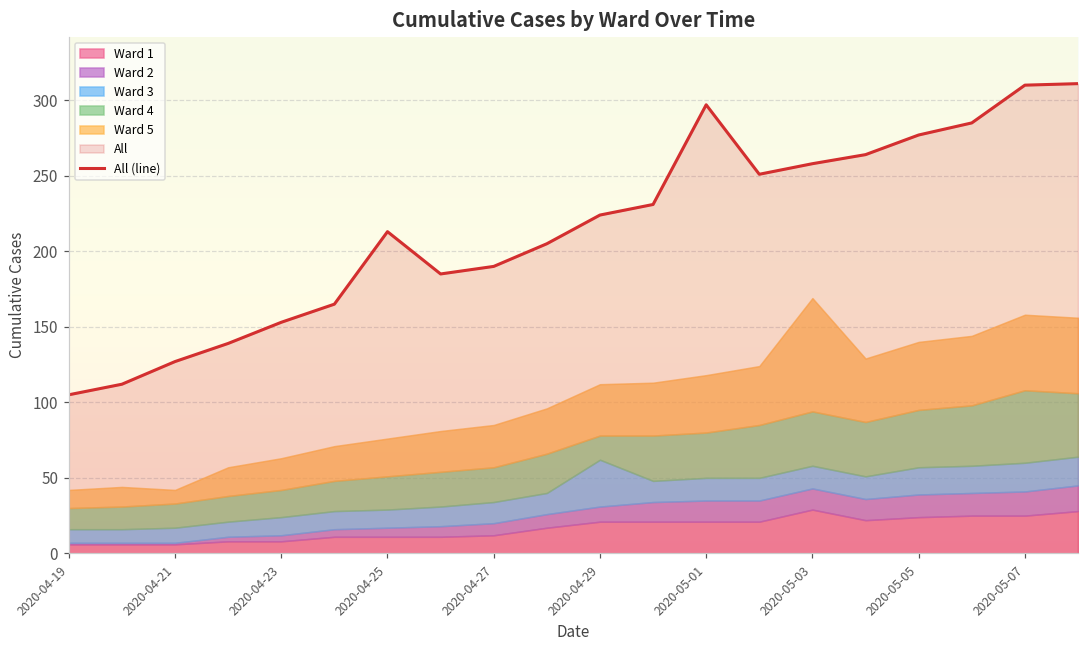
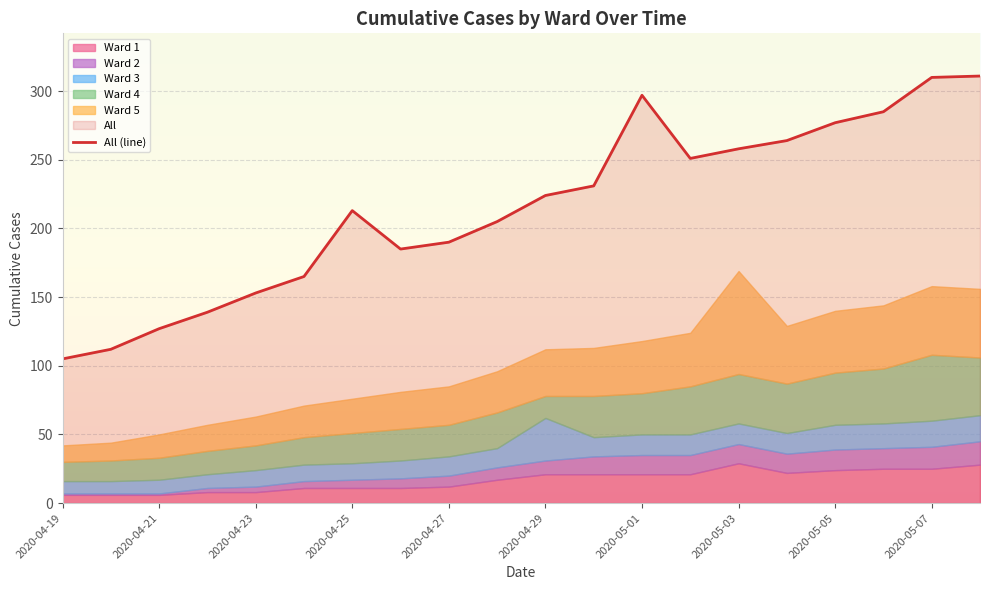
  {
    "Ward 1": {
      "2020-04-23": 8,
      "2020-04-25": 11,
      "2020-04-27": 12,
      "2020-04-29": 21,
      "2020-05-01": 21,
      "2020-05-03": 29,
      "2020-05-05": 24,
      "2020-05-07": 25
    },
    "Ward 2": {
      "2020-04-23": 4,
      "2020-04-25": 6,
      "2020-04-27": 8,
      "2020-04-29": 10,
      "2020-05-01": 14,
      "2020-05-03": 14,
      "2020-05-05": 15,
      "2020-05-07": 16
    },
    "Ward 3": {
      "2020-04-19": 9,
      "2020-04-21": 10,
      "2020-04-23": 12,
      "2020-04-25": 12,
      "2020-04-27": 14,
      "2020-04-29": 31,
      "2020-05-01": 15,
      "2020-05-03": 15,
      "2020-05-05": 18,
      "2020-05-07": 19
    },
    "Ward 4": {
      "2020-04-19": 14,
      "2020-04-21": 16,
      "2020-04-23": 18,
      "2020-04-25": 22,
      "2020-04-27": 23,
      "2020-04-29": 16,
      "2020-05-01": 30,
      "2020-05-03": 36,
      "2020-05-05": 38,
      "2020-05-07": 48
    },
    "Ward 5": {
      "2020-04-19": 12,
-     "2020-04-21": 9,
+     "2020-04-21": 17,
      "2020-04-23": 21,
      "2020-04-25": 25,
      "2020-04-27": 28,
      "2020-04-29": 34,
      "2020-05-01": 38,
      "2020-05-03": 75,
      "2020-05-05": 45,
      "2020-05-07": 50
    },
    "All": {
      "2020-04-19": 105,
      "2020-04-21": 127,
      "2020-04-23": 153,
      "2020-04-25": 213,
      "2020-04-27": 190,
      "2020-04-29": 224,
      "2020-05-01": 297,
      "2020-05-03": 258,
      "2020-05-05": 277,
      "2020-05-07": 310
    }
  }
